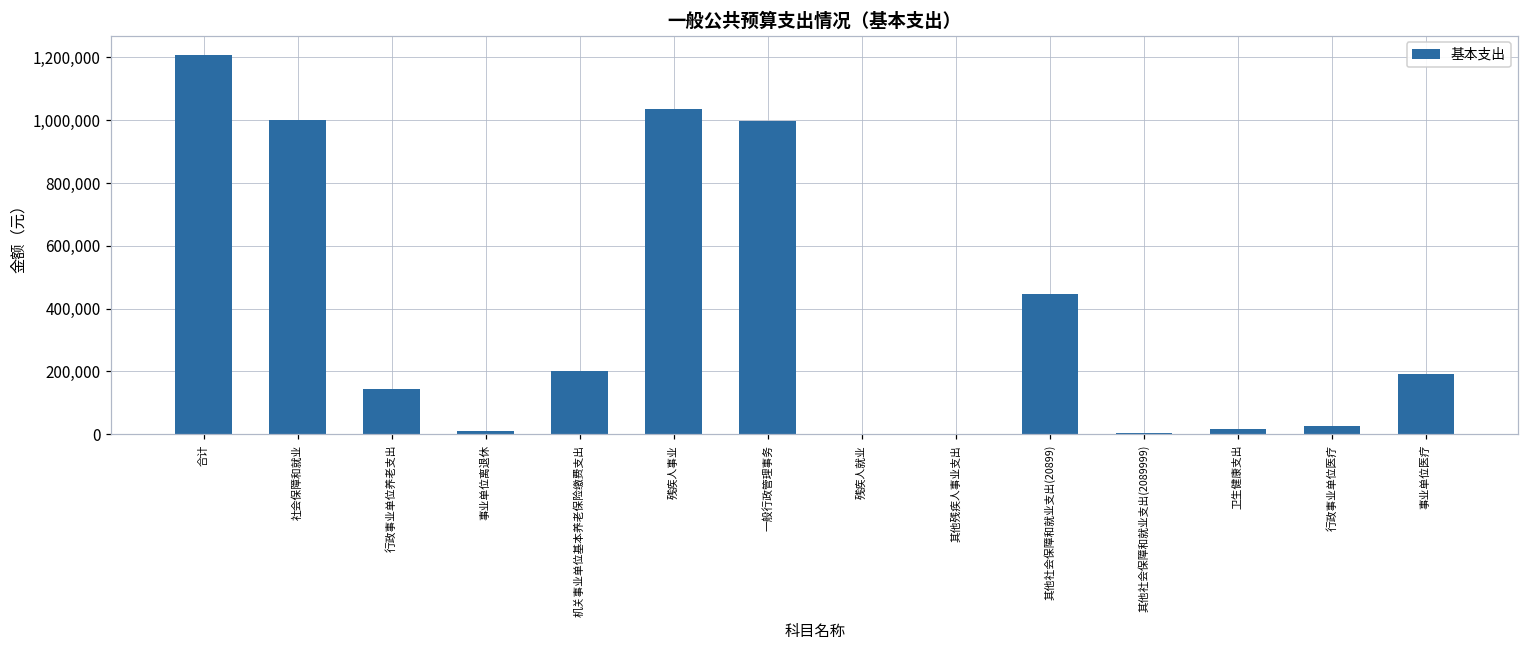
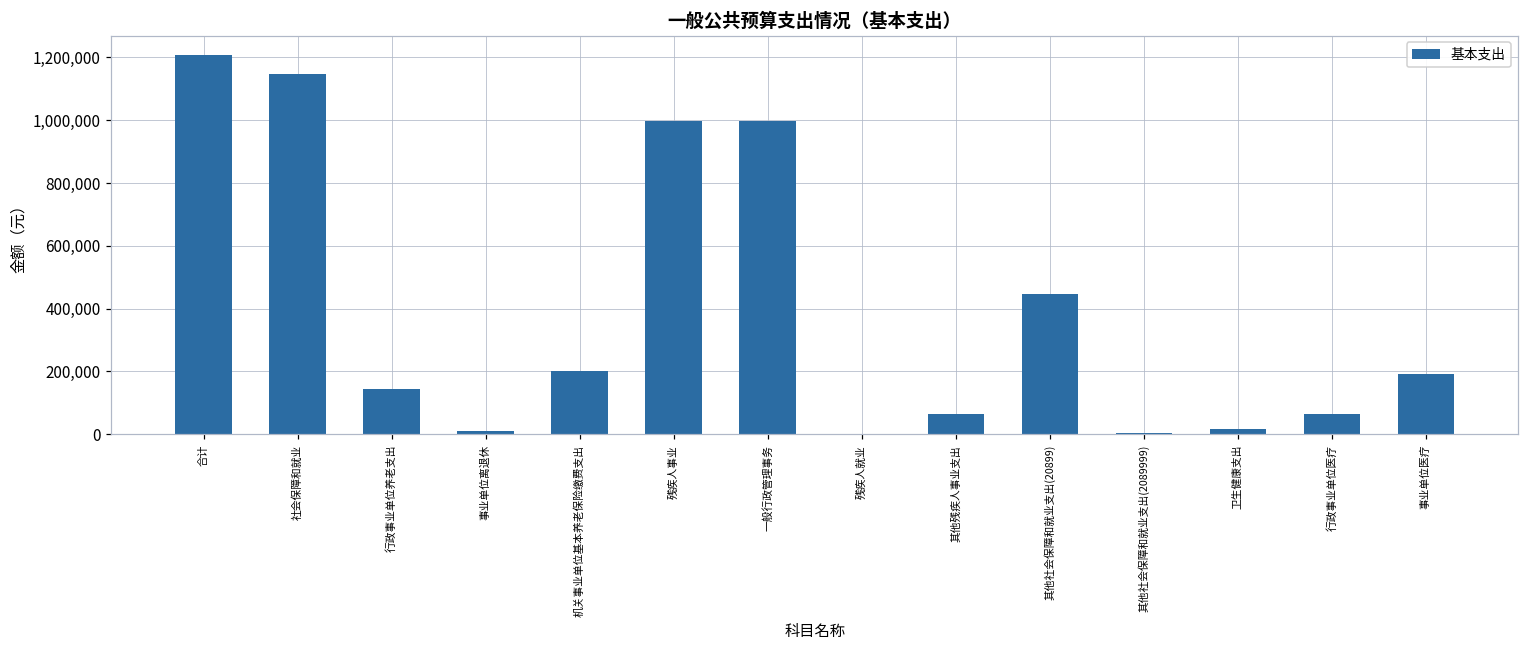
  {
    "合计": "1,210,000",
-   "社会保障和就业": "1,000,000",
+   "社会保障和就业": "1,150,000",
    "行政事业单位养老支出": "140,000",
    "事业单位离退休": "10,000",
    "机关事业单位基本养老保险缴费支出": "200,000",
-   "残疾人事业": "1,040,000",
+   "残疾人事业": "1,000,000",
    "一般行政管理事务": "1,000,000",
    "残疾人就业": "0",
-   "其他残疾人事业支出": "0",
+   "其他残疾人事业支出": "60,000",
    "其他社会保障和就业支出(20899)": "450,000",
    "卫生健康支出": "20,000",
-   "行政事业单位医疗": "30,000",
+   "行政事业单位医疗": "60,000",
    "事业单位医疗": "190,000"
  }
